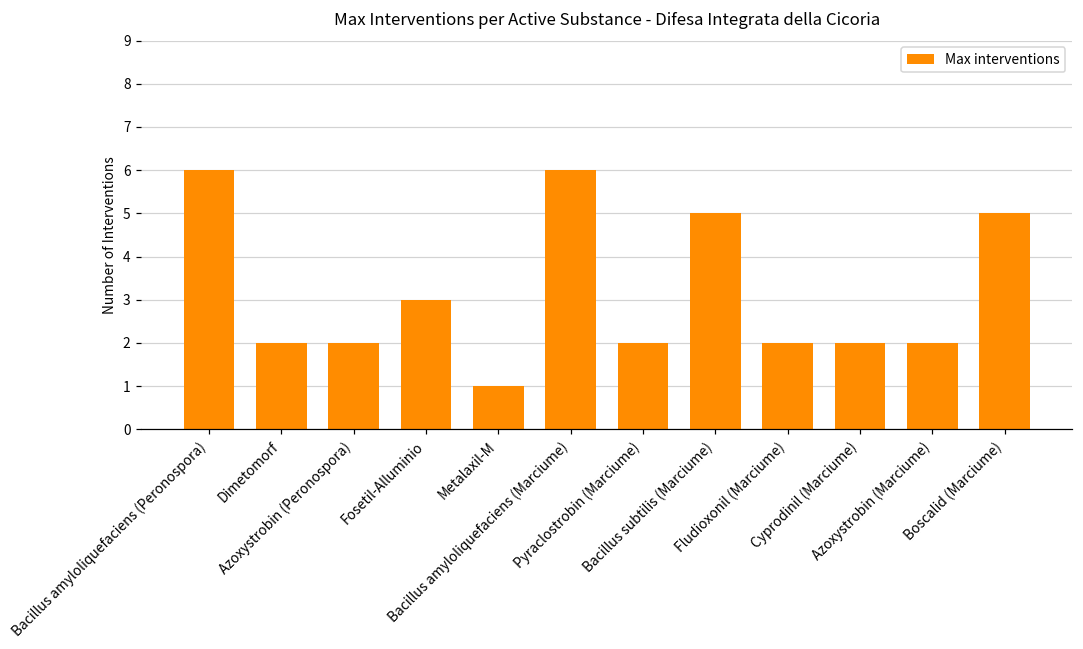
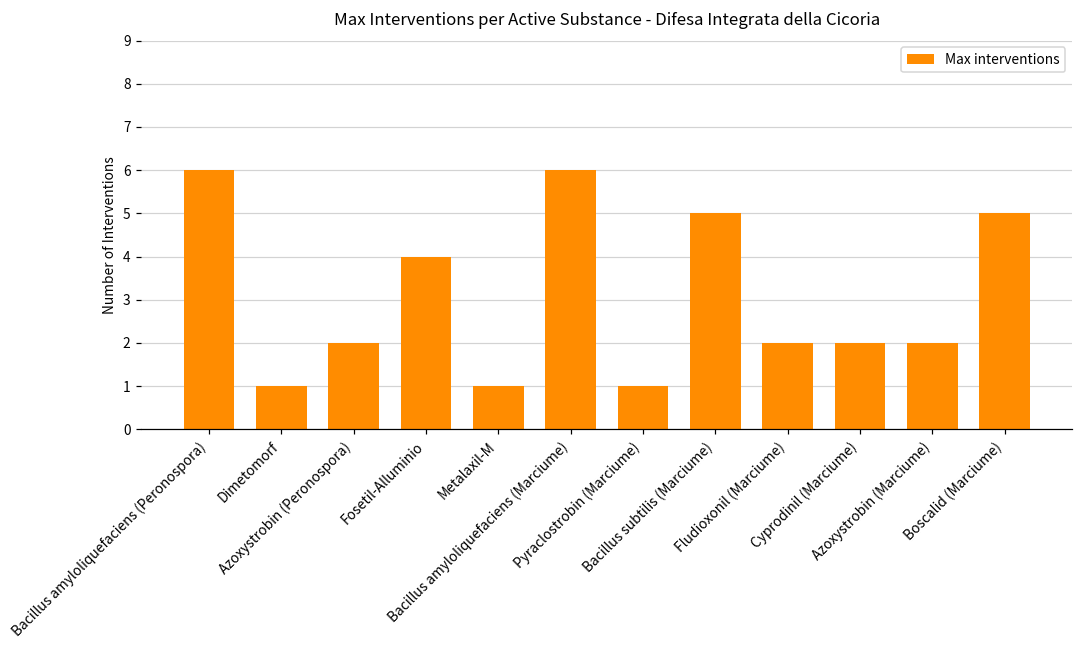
  {
    "Bacillus amyloliquefaciens (Peronospora)": 6,
-   "Dimetomorf": 2,
+   "Dimetomorf": 1,
    "Azoxystrobin (Peronospora)": 2,
-   "Fosetil-Alluminio": 3,
+   "Fosetil-Alluminio": 4,
    "Metalaxil-M": 1,
    "Bacillus amyloliquefaciens (Marciume)": 6,
-   "Pyraclostrobin (Marciume)": 2,
+   "Pyraclostrobin (Marciume)": 1,
    "Bacillus subtilis (Marciume)": 5,
    "Fludioxonil (Marciume)": 2,
    "Cyprodinil (Marciume)": 2,
    "Azoxystrobin (Marciume)": 2,
    "Boscalid (Marciume)": 5
  }
